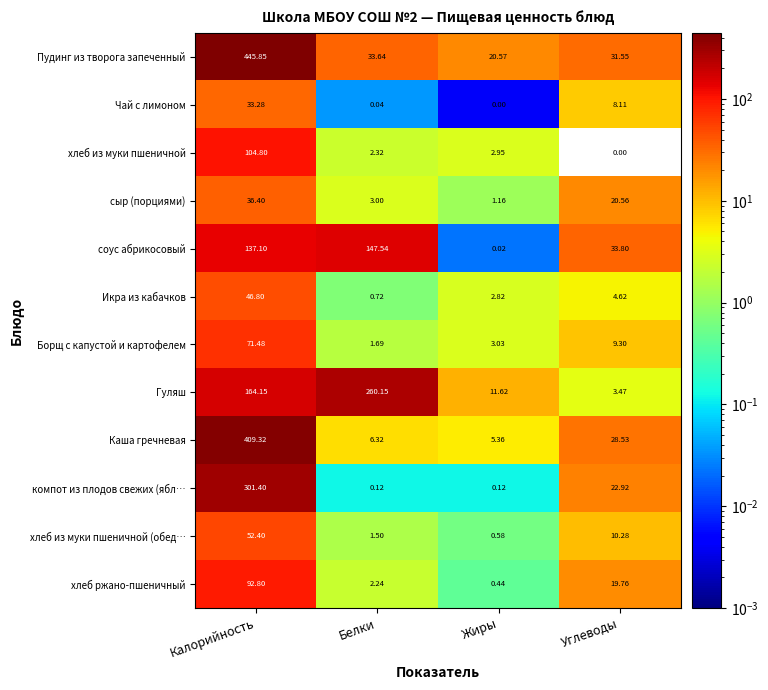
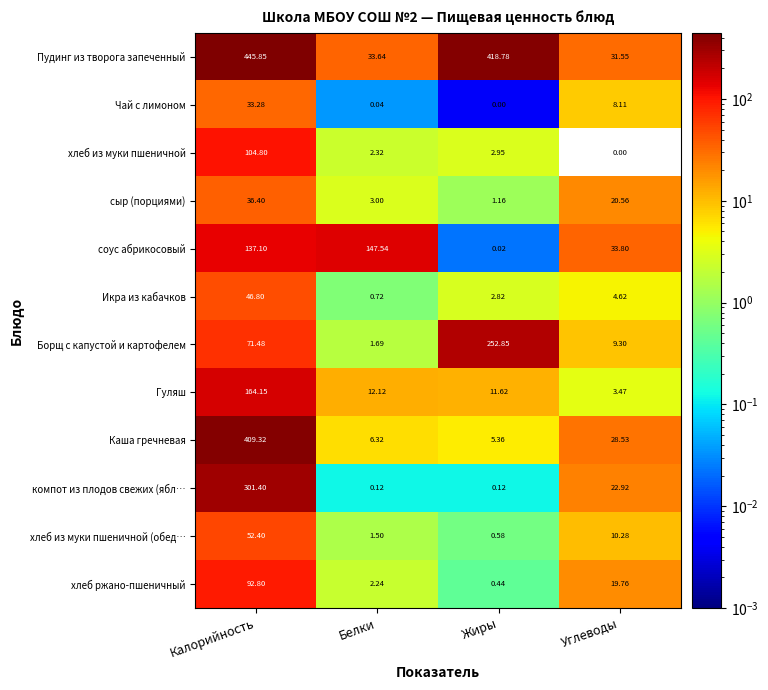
  {
    "Пудинг из творога запеченный": {
      "Калорийность": 445.85,
      "Белки": 33.64,
-     "Жиры": 20.57,
+     "Жиры": 418.78,
      "Углеводы": 31.55
    },
    "Чай с лимоном": {
      "Калорийность": 33.28,
      "Белки": 0.04,
      "Жиры": 0.00,
      "Углеводы": 8.11
    },
    "хлеб из муки пшеничной": {
      "Калорийность": 104.80,
      "Белки": 2.32,
      "Жиры": 2.95,
      "Углеводы": 0.00
    },
    "сыр (порциями)": {
      "Калорийность": 36.40,
      "Белки": 3.00,
      "Жиры": 1.16,
      "Углеводы": 20.56
    },
    "соус абрикосовый": {
      "Калорийность": 137.10,
      "Белки": 147.54,
      "Жиры": 0.02,
      "Углеводы": 33.80
    },
    "Икра из кабачков": {
      "Калорийность": 46.80,
      "Белки": 0.72,
      "Жиры": 2.82,
      "Углеводы": 4.62
    },
    "Борщ с капустой и картофелем": {
      "Калорийность": 71.48,
      "Белки": 1.69,
-     "Жиры": 3.03,
+     "Жиры": 252.85,
      "Углеводы": 9.30
    },
    "Гуляш": {
      "Калорийность": 164.15,
-     "Белки": 260.15,
+     "Белки": 12.12,
      "Жиры": 11.62,
      "Углеводы": 3.47
    },
    "Каша гречневая": {
      "Калорийность": 409.32,
      "Белки": 6.32,
      "Жиры": 5.36,
      "Углеводы": 28.53
    },
    "компот из плодов свежих (ябл…": {
      "Калорийность": 301.40,
      "Белки": 0.12,
      "Жиры": 0.12,
      "Углеводы": 22.92
    },
    "хлеб из муки пшеничной (обед…": {
      "Калорийность": 52.40,
      "Белки": 1.50,
      "Жиры": 0.58,
      "Углеводы": 10.28
    },
    "хлеб ржано-пшеничный": {
      "Калорийность": 92.80,
      "Белки": 2.24,
      "Жиры": 0.44,
      "Углеводы": 19.76
    }
  }
